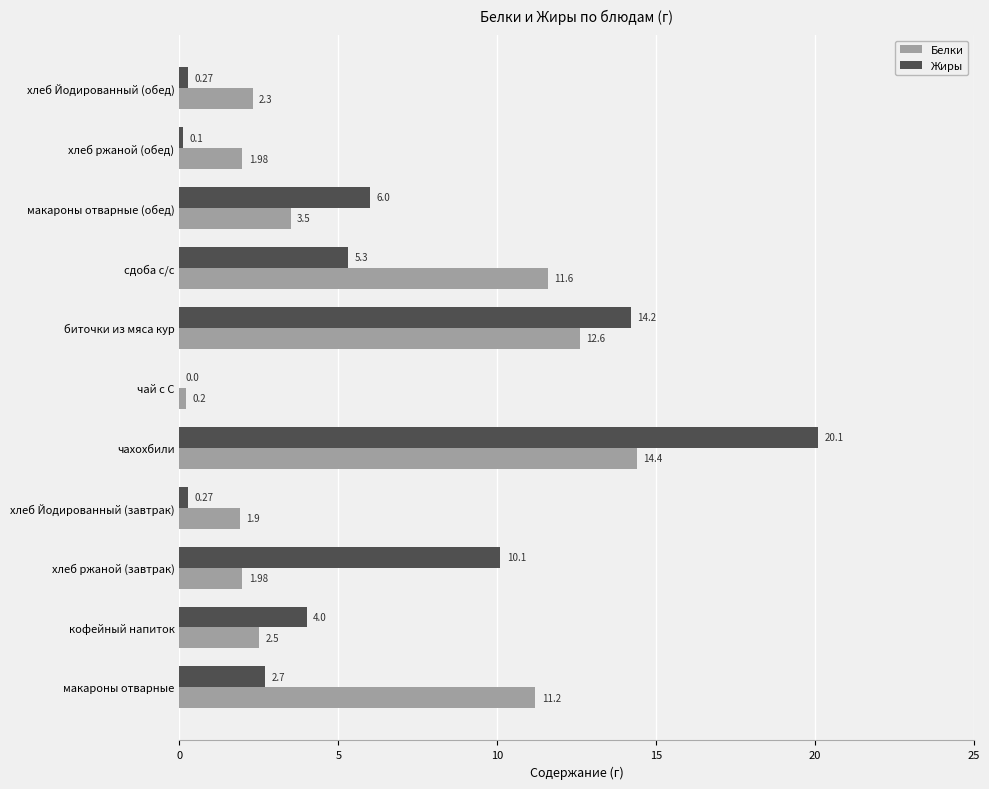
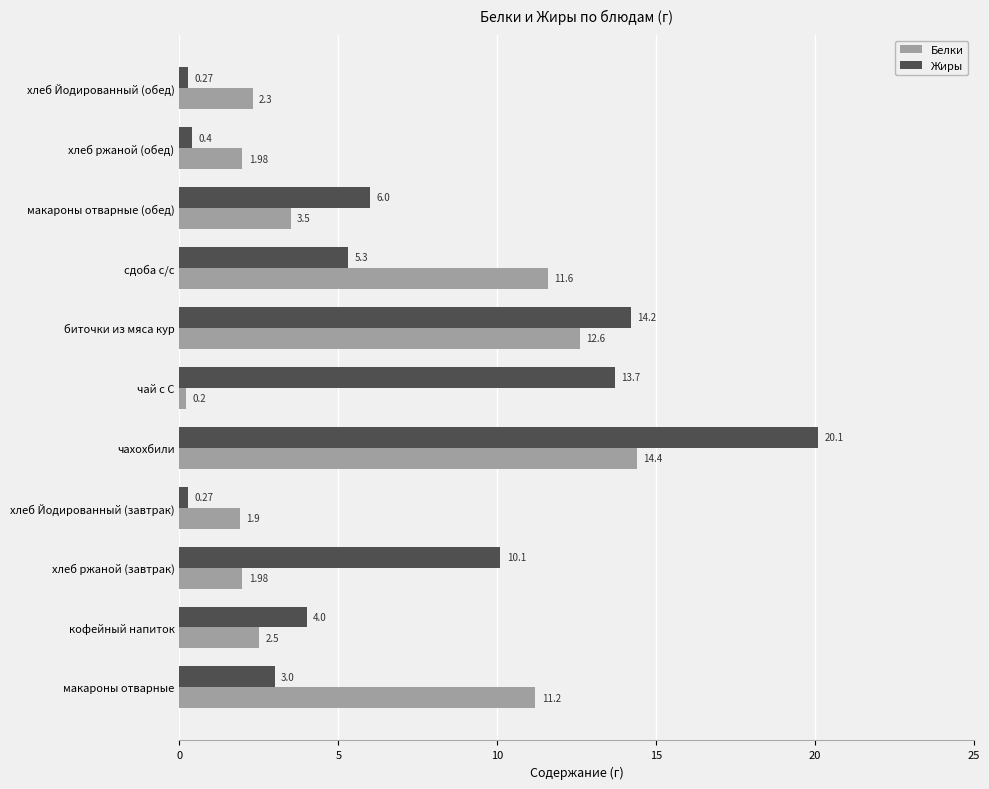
  {
    "Белки": {
      "хлеб Йодированный (обед)": 2.3,
      "хлеб ржаной (обед)": 1.98,
      "макароны отварные (обед)": 3.5,
      "сдоба с/с": 11.6,
      "биточки из мяса кур": 12.6,
      "чай с С": 0.2,
      "чахохбили": 14.4,
      "хлеб Йодированный (завтрак)": 1.9,
      "хлеб ржаной (завтрак)": 1.98,
      "кофейный напиток": 2.5,
      "макароны отварные": 11.2
    },
    "Жиры": {
      "хлеб Йодированный (обед)": 0.27,
-     "хлеб ржаной (обед)": 0.1,
+     "хлеб ржаной (обед)": 0.4,
      "макароны отварные (обед)": 6.0,
      "сдоба с/с": 5.3,
      "биточки из мяса кур": 14.2,
-     "чай с С": 0.0,
+     "чай с С": 13.7,
      "чахохбили": 20.1,
      "хлеб Йодированный (завтрак)": 0.27,
      "хлеб ржаной (завтрак)": 10.1,
      "кофейный напиток": 4.0,
-     "макароны отварные": 2.7
+     "макароны отварные": 3.0
    }
  }
